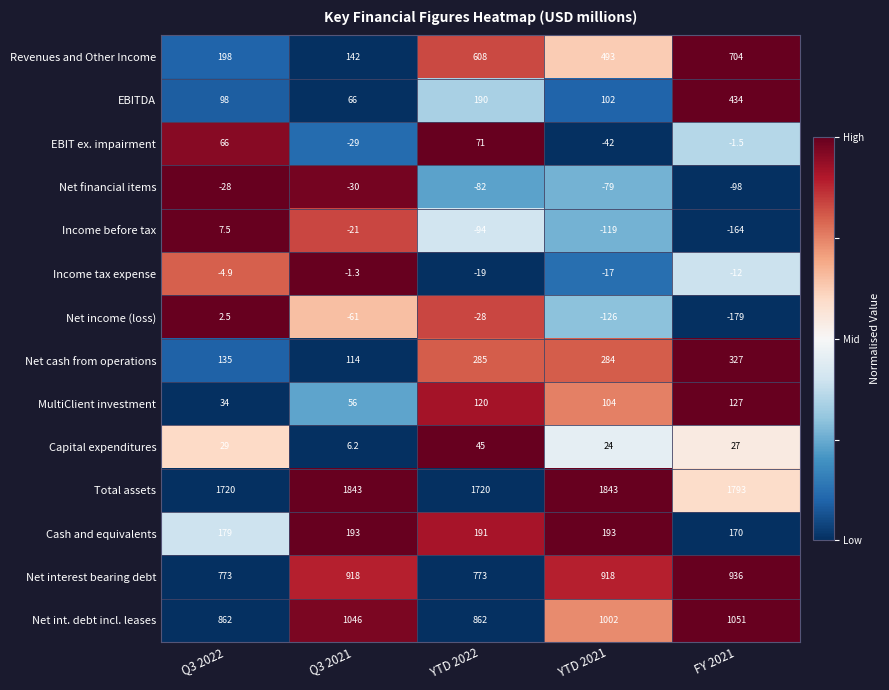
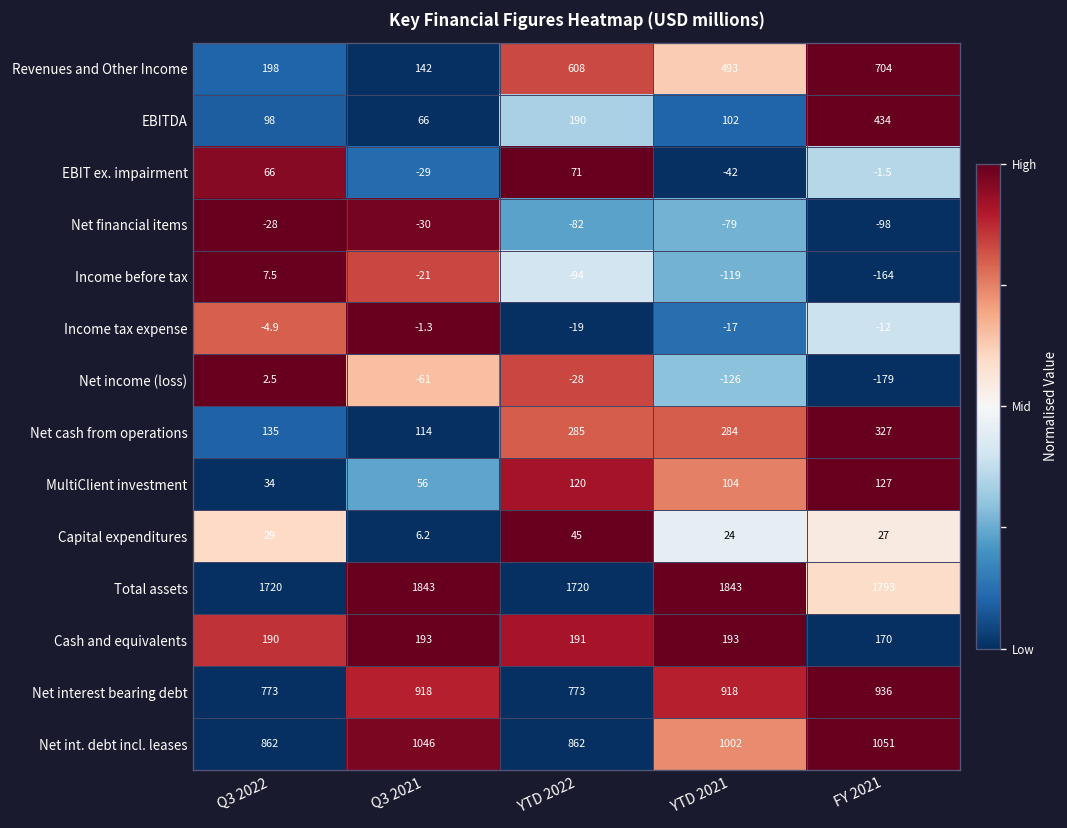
  {
    "Revenues and Other Income": {
      "Q3 2022": 198,
      "Q3 2021": 142,
      "YTD 2022": 608,
      "YTD 2021": 493,
      "FY 2021": 704
    },
    "EBITDA": {
      "Q3 2022": 98,
      "Q3 2021": 66,
      "YTD 2022": 190,
      "YTD 2021": 102,
      "FY 2021": 434
    },
    "EBIT ex. impairment": {
      "Q3 2022": 66,
      "Q3 2021": -29,
      "YTD 2022": 71,
      "YTD 2021": -42,
      "FY 2021": -1.5
    },
    "Net financial items": {
      "Q3 2022": -28,
      "Q3 2021": -30,
      "YTD 2022": -82,
      "YTD 2021": -79,
      "FY 2021": -98
    },
    "Income before tax": {
      "Q3 2022": 7.5,
      "Q3 2021": -21,
      "YTD 2021": -119,
      "FY 2021": -164
    },
    "Income tax expense": {
      "Q3 2022": -4.9,
      "Q3 2021": -1.3,
      "YTD 2022": -19,
      "YTD 2021": -17,
      "FY 2021": -12
    },
    "Net income (loss)": {
      "Q3 2022": 2.5,
      "Q3 2021": -61,
      "YTD 2022": -28,
      "YTD 2021": -126,
      "FY 2021": -179
    },
    "Net cash from operations": {
      "Q3 2022": 135,
      "Q3 2021": 114,
      "YTD 2022": 285,
      "YTD 2021": 284,
      "FY 2021": 327
    },
    "MultiClient investment": {
      "Q3 2022": 34,
      "Q3 2021": 56,
      "YTD 2022": 120,
      "YTD 2021": 104,
      "FY 2021": 127
    },
    "Capital expenditures": {
      "Q3 2022": 29,
      "Q3 2021": 6.2,
      "YTD 2022": 45,
      "YTD 2021": 24,
      "FY 2021": 27
    },
    "Total assets": {
      "Q3 2022": 1720,
      "Q3 2021": 1843,
      "YTD 2022": 1720,
      "YTD 2021": 1843,
      "FY 2021": 1793
    },
    "Cash and equivalents": {
-     "Q3 2022": 179,
+     "Q3 2022": 190,
      "Q3 2021": 193,
      "YTD 2022": 191,
      "YTD 2021": 193,
      "FY 2021": 170
    },
    "Net interest bearing debt": {
      "Q3 2022": 773,
      "Q3 2021": 918,
      "YTD 2022": 773,
      "YTD 2021": 918,
      "FY 2021": 936
    },
    "Net int. debt incl. leases": {
      "Q3 2022": 862,
      "Q3 2021": 1046,
      "YTD 2022": 862,
      "YTD 2021": 1002,
      "FY 2021": 1051
    }
  }
